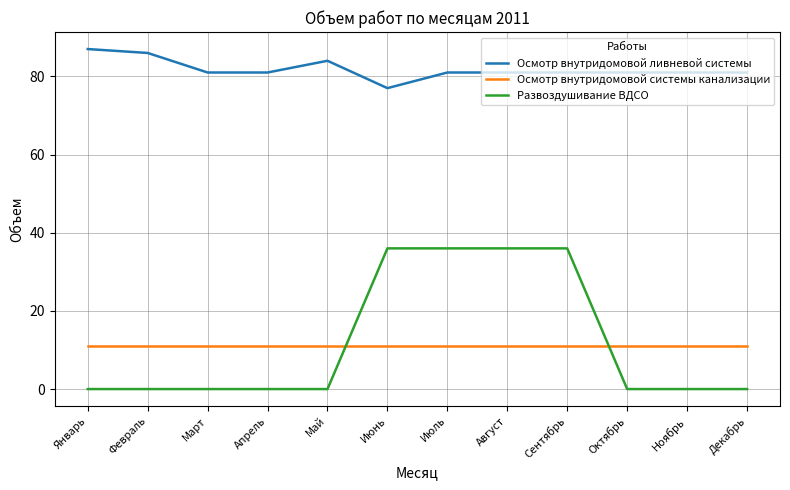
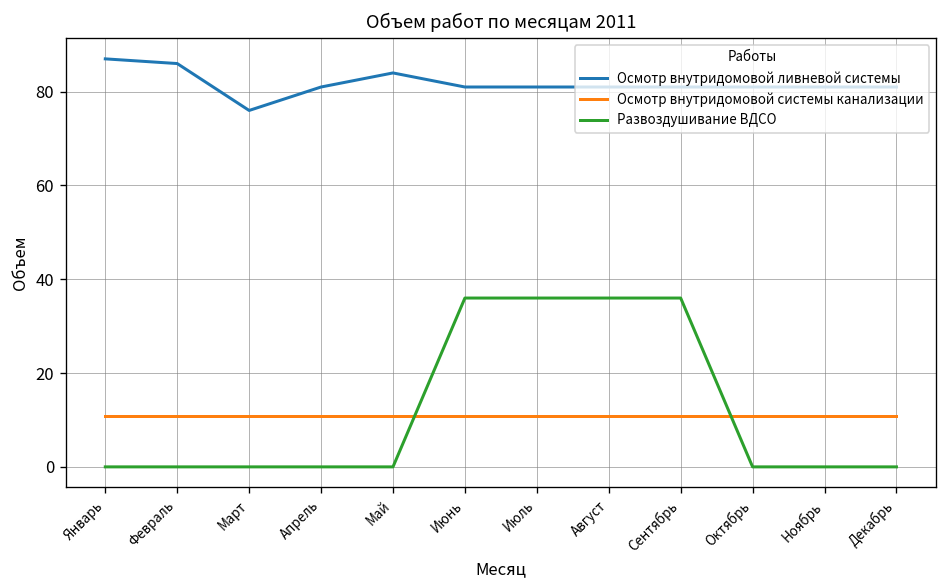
  {
    "Осмотр внутридомовой ливневой системы": {
      "Январь": 87,
      "Февраль": 86,
-     "Март": 81,
+     "Март": 76,
      "Апрель": 81,
      "Май": 84,
-     "Июнь": 77,
+     "Июнь": 81,
      "Июль": 81
    },
    "Осмотр внутридомовой системы канализации": {
      "Январь": 11,
      "Февраль": 11,
      "Март": 11,
      "Апрель": 11,
      "Май": 11,
      "Июнь": 11,
      "Июль": 11,
      "Август": 11,
      "Сентябрь": 11,
      "Октябрь": 11,
      "Ноябрь": 11,
      "Декабрь": 11
    },
    "Развоздушивание ВДСО": {
      "Январь": 0,
      "Февраль": 0,
      "Март": 0,
      "Апрель": 0,
      "Май": 0,
      "Июнь": 36,
      "Июль": 36,
      "Август": 36,
      "Сентябрь": 36,
      "Октябрь": 0,
      "Ноябрь": 0,
      "Декабрь": 0
    }
  }
